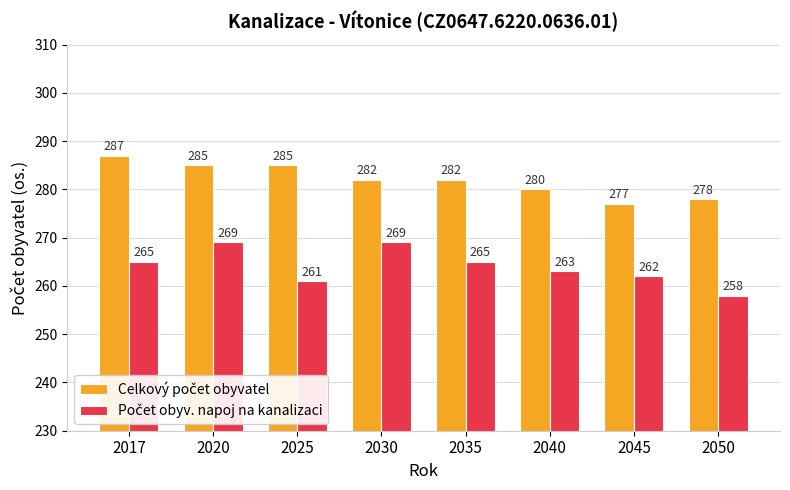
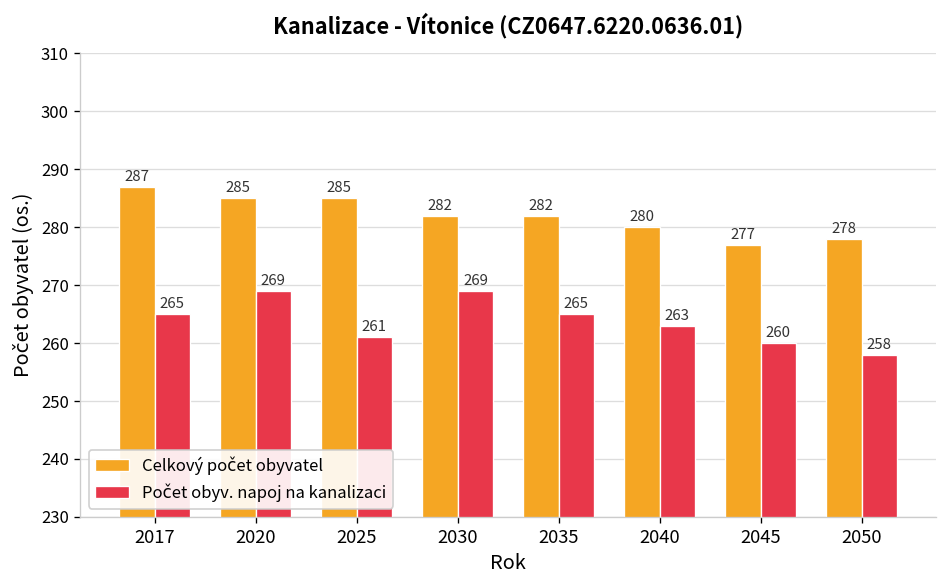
  {
    "Celkový počet obyvatel": {
      "2017": 287,
      "2020": 285,
      "2025": 285,
      "2030": 282,
      "2035": 282,
      "2040": 280,
      "2045": 277,
      "2050": 278
    },
    "Počet obyv. napoj na kanalizaci": {
      "2017": 265,
      "2020": 269,
      "2025": 261,
      "2030": 269,
      "2035": 265,
      "2040": 263,
-     "2045": 262,
+     "2045": 260,
      "2050": 258
    }
  }
